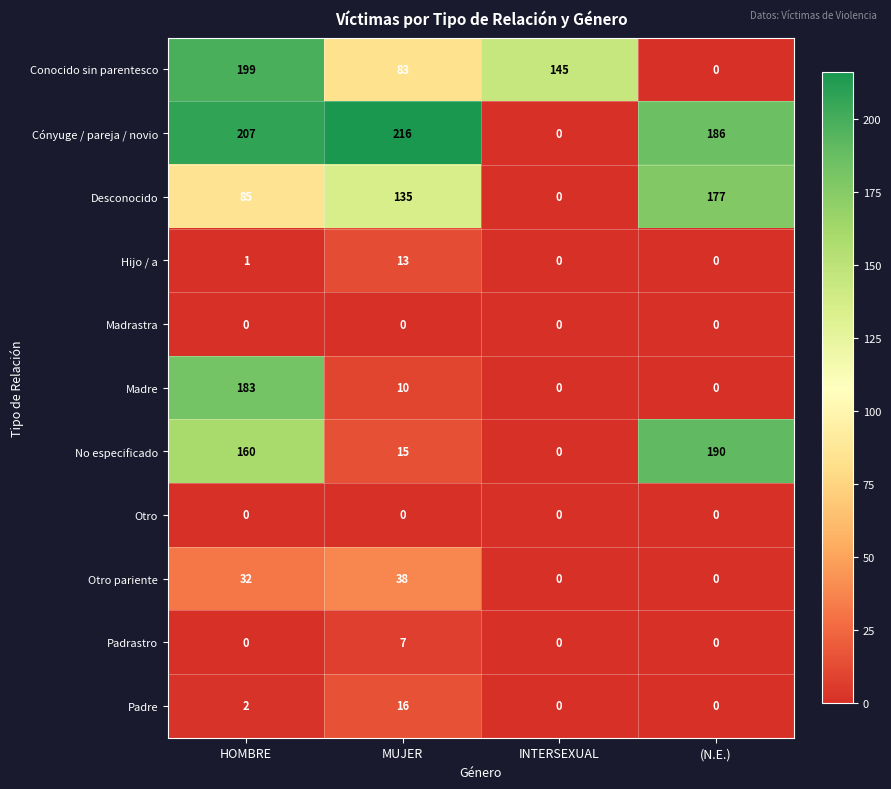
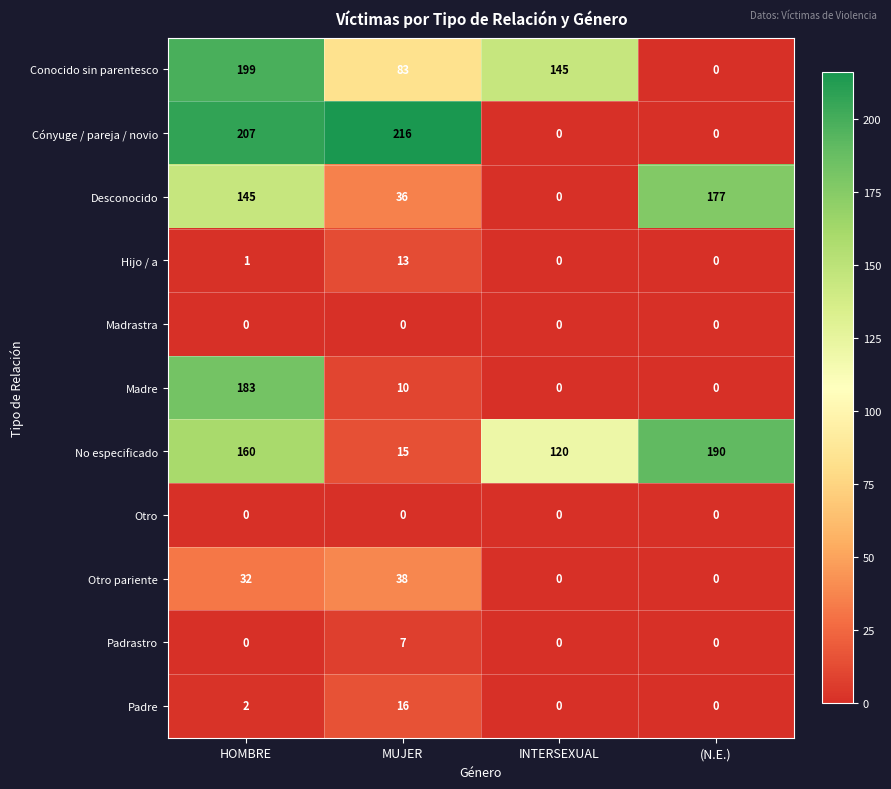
  {
    "Conocido sin parentesco": {
      "HOMBRE": 199,
      "MUJER": 83,
      "INTERSEXUAL": 145,
      "(N.E.)": 0
    },
    "Cónyuge / pareja / novio": {
      "HOMBRE": 207,
      "MUJER": 216,
      "INTERSEXUAL": 0,
-     "(N.E.)": 186
+     "(N.E.)": 0
    },
    "Desconocido": {
-     "HOMBRE": 85,
-     "MUJER": 135,
+     "HOMBRE": 145,
+     "MUJER": 36,
      "INTERSEXUAL": 0,
      "(N.E.)": 177
    },
    "Hijo / a": {
      "HOMBRE": 1,
      "MUJER": 13,
      "INTERSEXUAL": 0,
      "(N.E.)": 0
    },
    "Madrastra": {
      "HOMBRE": 0,
      "MUJER": 0,
      "INTERSEXUAL": 0,
      "(N.E.)": 0
    },
    "Madre": {
      "HOMBRE": 183,
      "MUJER": 10,
      "INTERSEXUAL": 0,
      "(N.E.)": 0
    },
    "No especificado": {
      "HOMBRE": 160,
      "MUJER": 15,
-     "INTERSEXUAL": 0,
+     "INTERSEXUAL": 120,
      "(N.E.)": 190
    },
    "Otro": {
      "HOMBRE": 0,
      "MUJER": 0,
      "INTERSEXUAL": 0,
      "(N.E.)": 0
    },
    "Otro pariente": {
      "HOMBRE": 32,
      "MUJER": 38,
      "INTERSEXUAL": 0,
      "(N.E.)": 0
    },
    "Padrastro": {
      "HOMBRE": 0,
      "MUJER": 7,
      "INTERSEXUAL": 0,
      "(N.E.)": 0
    },
    "Padre": {
      "HOMBRE": 2,
      "MUJER": 16,
      "INTERSEXUAL": 0,
      "(N.E.)": 0
    }
  }
